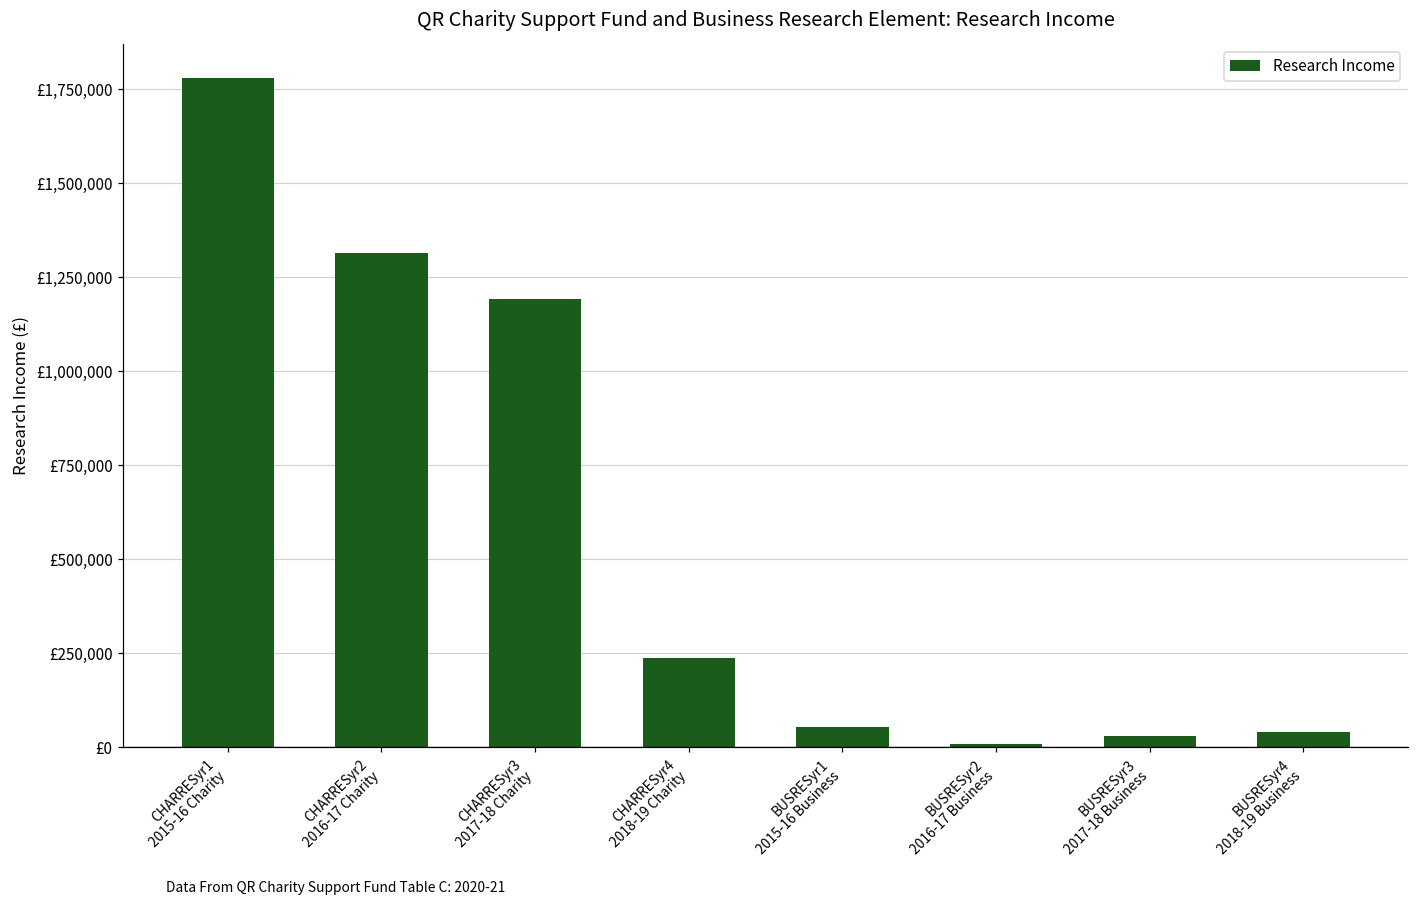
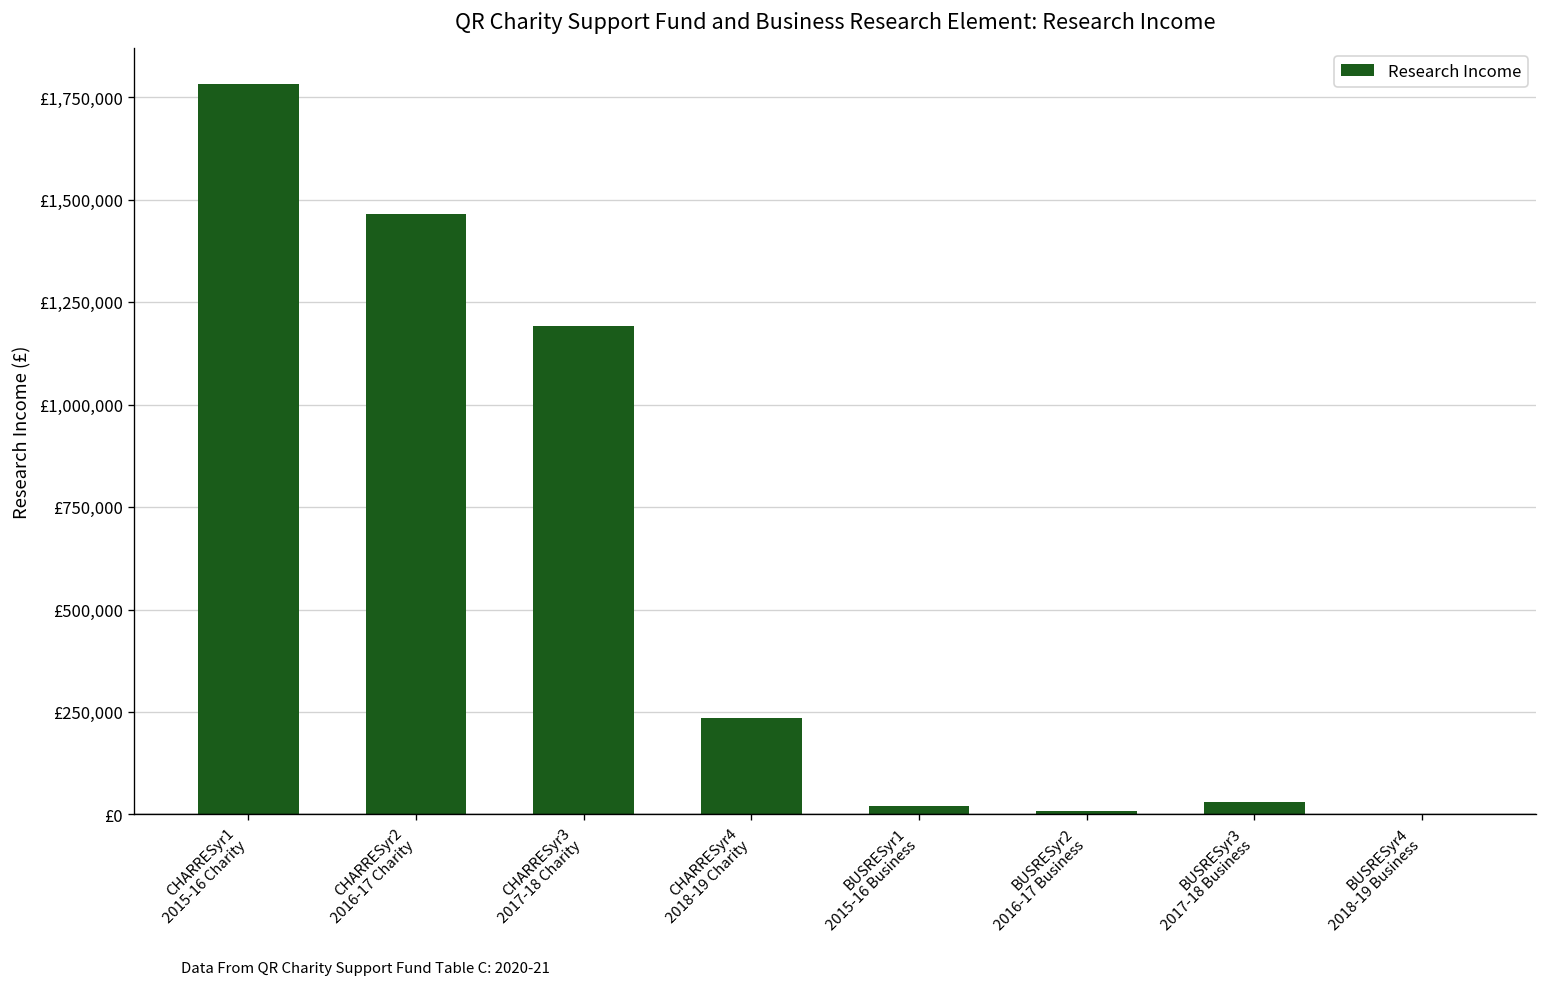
  {
    "CHARRESyr1 2015-16 Charity": "£1,780,000",
-   "CHARRESyr2 2016-17 Charity": "£1,320,000",
+   "CHARRESyr2 2016-17 Charity": "£1,470,000",
    "CHARRESyr3 2017-18 Charity": "£1,190,000",
    "CHARRESyr4 2018-19 Charity": "£240,000",
-   "BUSRESyr1 2015-16 Business": "£50,000",
+   "BUSRESyr1 2015-16 Business": "£20,000",
    "BUSRESyr2 2016-17 Business": "£10,000",
    "BUSRESyr3 2017-18 Business": "£30,000",
-   "BUSRESyr4 2018-19 Business": "£40,000"
+   "BUSRESyr4 2018-19 Business": "£0"
  }
